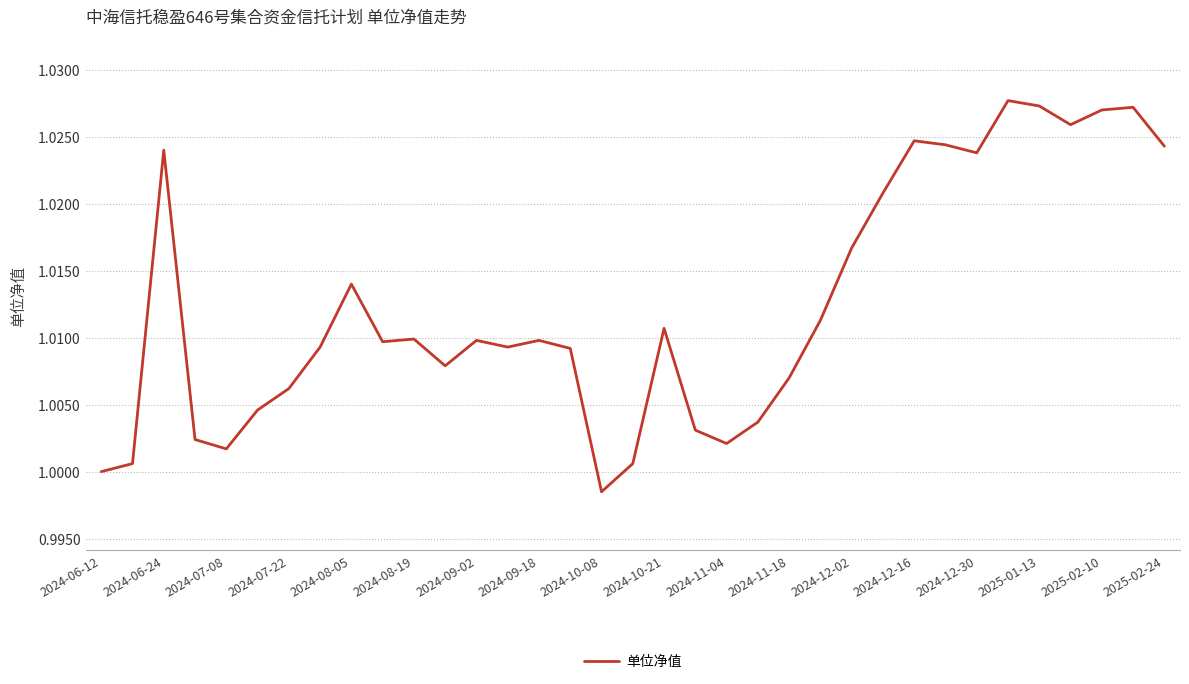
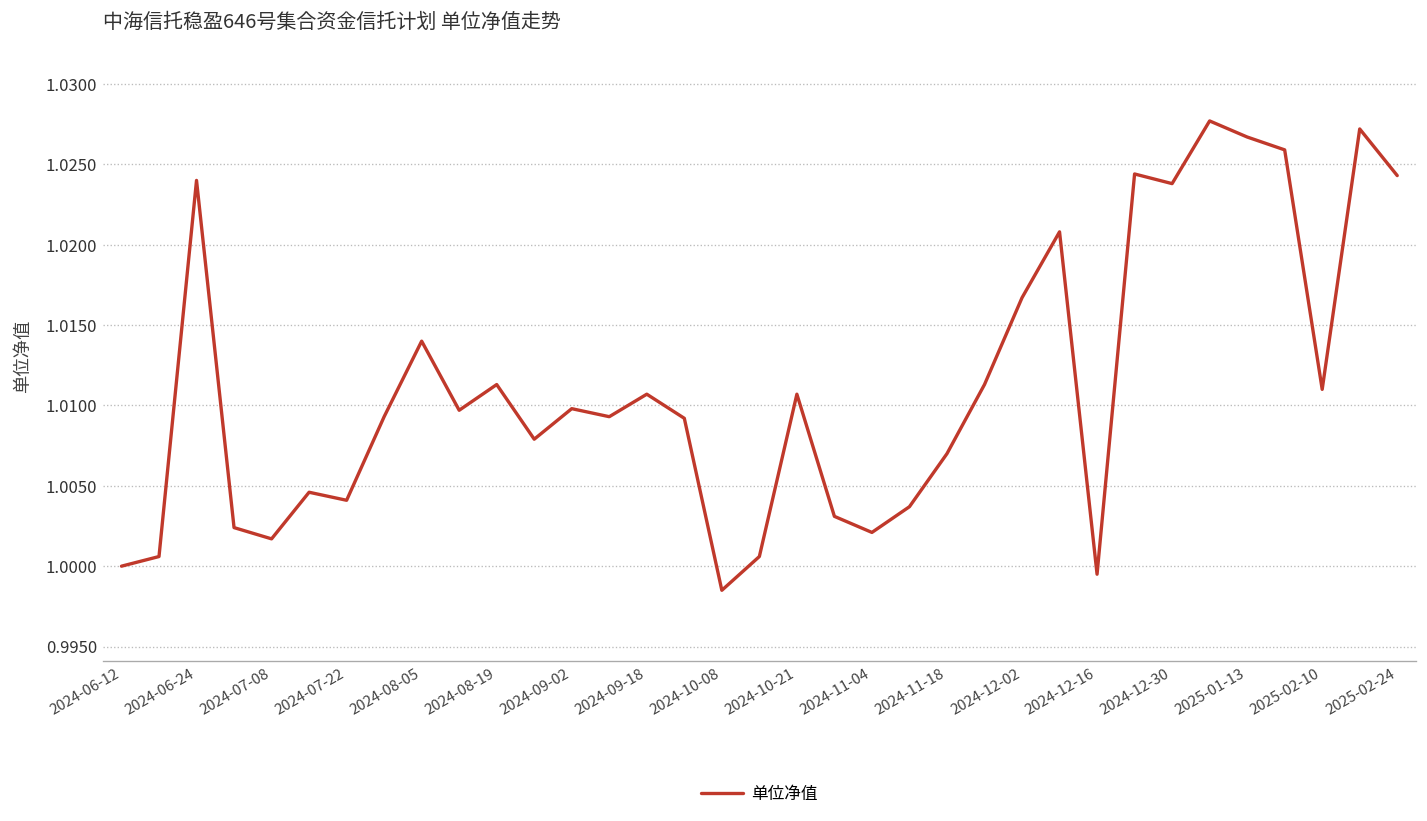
  {
    "2024-06-12": 1.0000,
    "2024-06-24": 1.0240,
    "2024-07-08": 1.0017,
-   "2024-07-22": 1.0062,
+   "2024-07-22": 1.0041,
    "2024-08-05": 1.0140,
-   "2024-08-19": 1.0099,
+   "2024-08-19": 1.0113,
    "2024-09-02": 1.0098,
-   "2024-09-18": 1.0098,
+   "2024-09-18": 1.0107,
    "2024-10-08": 0.9985,
    "2024-10-21": 1.0107,
    "2024-11-04": 1.0021,
    "2024-11-18": 1.0070,
    "2024-12-02": 1.0167,
-   "2024-12-16": 1.0247,
+   "2024-12-16": 0.9995,
    "2024-12-30": 1.0238,
-   "2025-01-13": 1.0273,
-   "2025-02-10": 1.027,
+   "2025-01-13": 1.0267,
+   "2025-02-10": 1.011,
    "2025-02-24": 1.0243
  }
